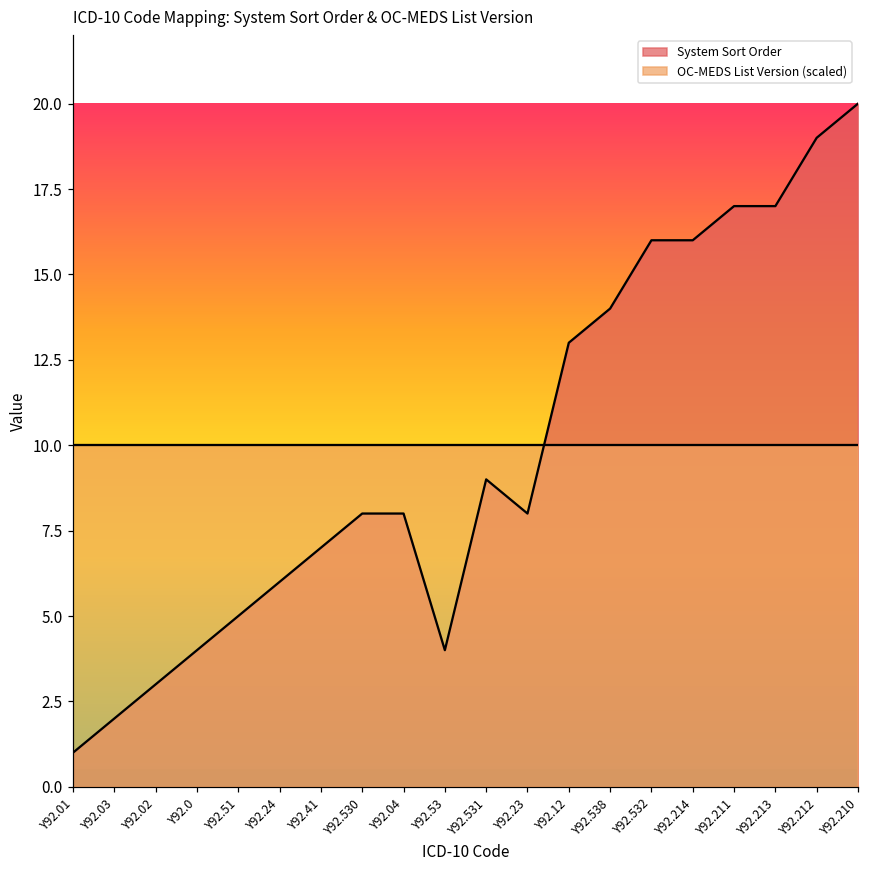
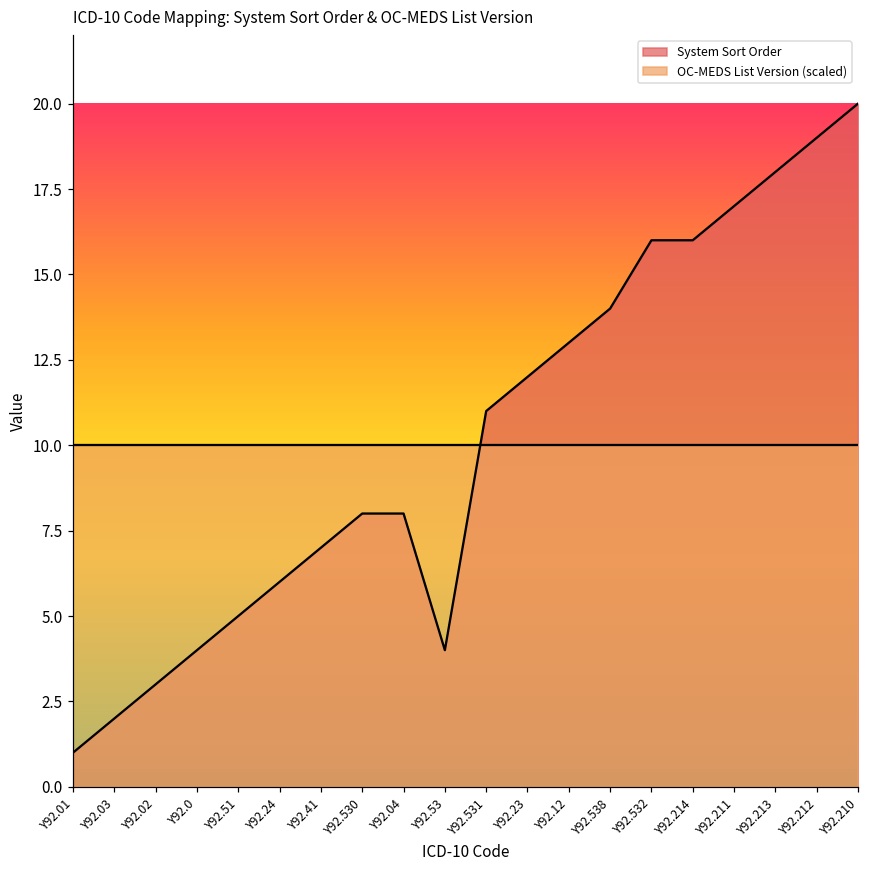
  {
    "System Sort Order": {
      "Y92.01": 1,
      "Y92.03": 2,
      "Y92.02": 3,
      "Y92.0": 4,
      "Y92.51": 5,
      "Y92.24": 6,
      "Y92.41": 7,
      "Y92.530": 8,
      "Y92.04": 8,
      "Y92.53": 4,
-     "Y92.531": 9,
-     "Y92.23": 8,
+     "Y92.531": 11,
+     "Y92.23": 12,
      "Y92.12": 13,
      "Y92.538": 14,
      "Y92.532": 16,
      "Y92.214": 16,
      "Y92.211": 17,
-     "Y92.213": 17,
+     "Y92.213": 18,
      "Y92.212": 19,
      "Y92.210": 20
    },
    "OC-MEDS List Version (scaled)": {
      "Y92.01": 10,
      "Y92.03": 10,
      "Y92.02": 10,
      "Y92.0": 10,
      "Y92.51": 10,
      "Y92.24": 10,
      "Y92.41": 10,
      "Y92.530": 10,
      "Y92.04": 10,
      "Y92.53": 10,
      "Y92.531": 10,
      "Y92.23": 10,
      "Y92.12": 10,
      "Y92.538": 10,
      "Y92.532": 10,
      "Y92.214": 10,
      "Y92.211": 10,
      "Y92.213": 10,
      "Y92.212": 10,
      "Y92.210": 10
    }
  }
